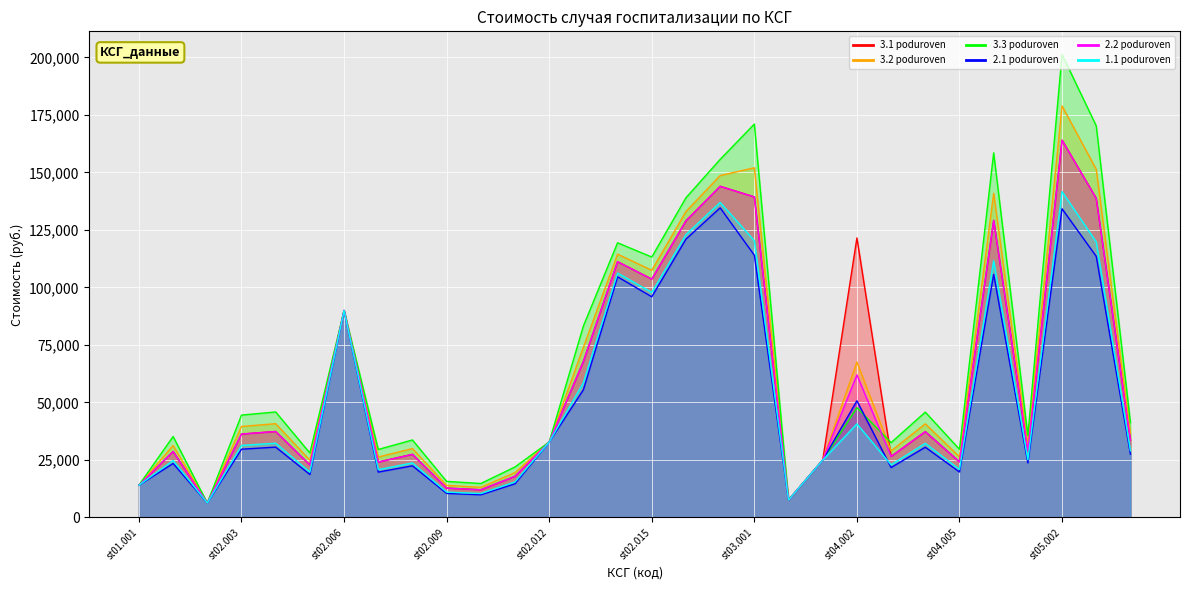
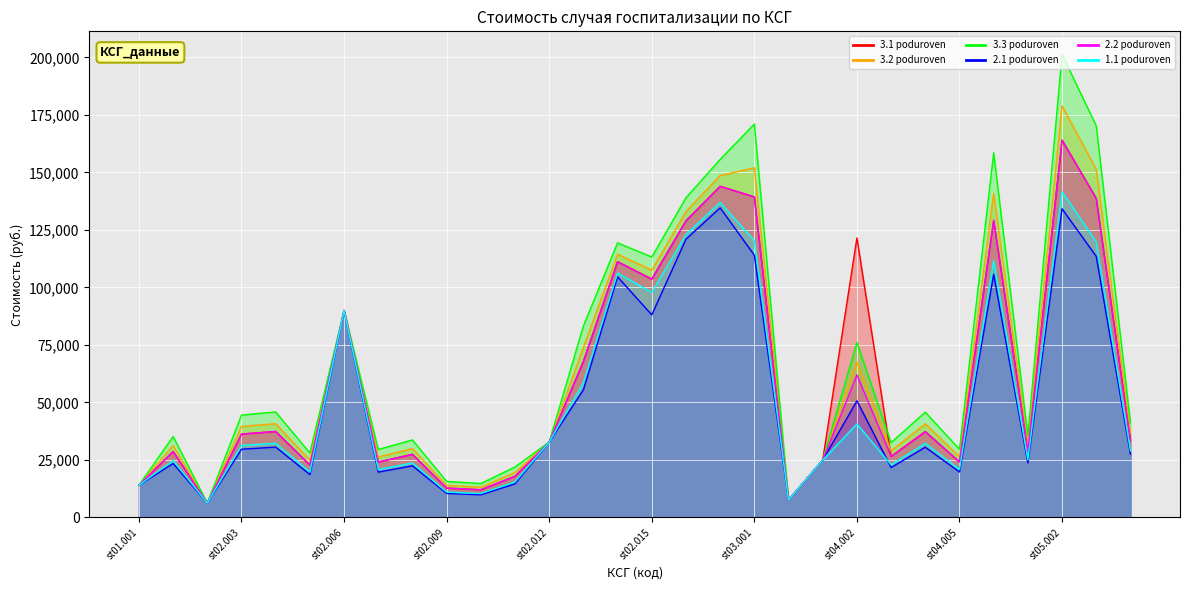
  {
    "3.1 poduroven": {
      "st04.002": "122,000"
    },
    "3.2 poduroven": {
      "st02.003": "40,000",
      "st02.009": "14,000",
      "st02.015": "107,000",
      "st03.001": "152,000",
      "st04.002": "68,000",
      "st04.005": "26,000",
      "st05.002": "179,000"
    },
    "3.3 poduroven": {
      "st02.003": "44,000",
      "st02.009": "16,000",
      "st02.015": "113,000",
      "st03.001": "171,000",
-     "st04.002": "48,000",
+     "st04.002": "76,000",
      "st04.005": "30,000"
    },
    "2.1 poduroven": {
      "st02.003": "30,000",
-     "st02.015": "96,000",
+     "st02.015": "88,000",
      "st03.001": "114,000",
      "st04.002": "51,000",
      "st05.002": "134,000"
    },
    "2.2 poduroven": {
      "st04.002": "62,000"
    },
    "1.1 poduroven": {
      "st02.003": "31,000",
      "st02.015": "98,000",
      "st03.001": "120,000",
      "st04.002": "41,000",
      "st05.002": "142,000"
    }
  }
